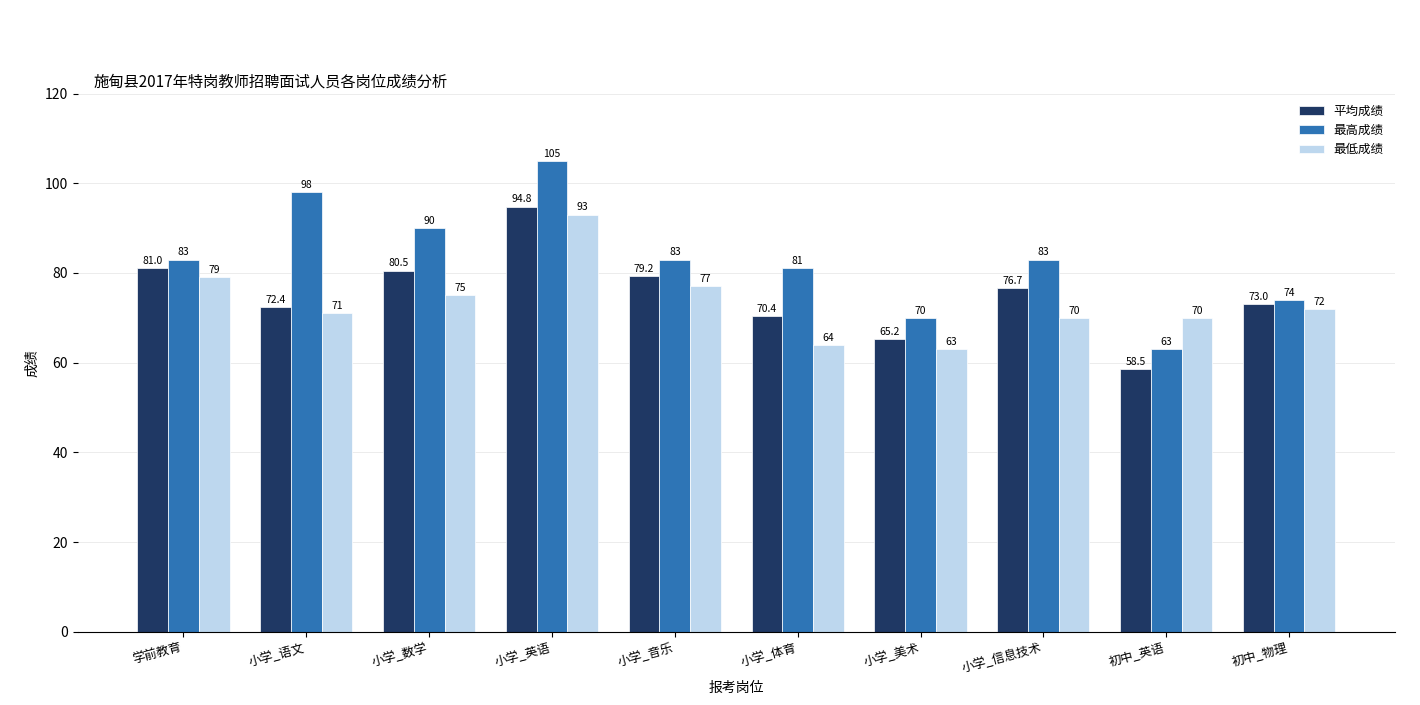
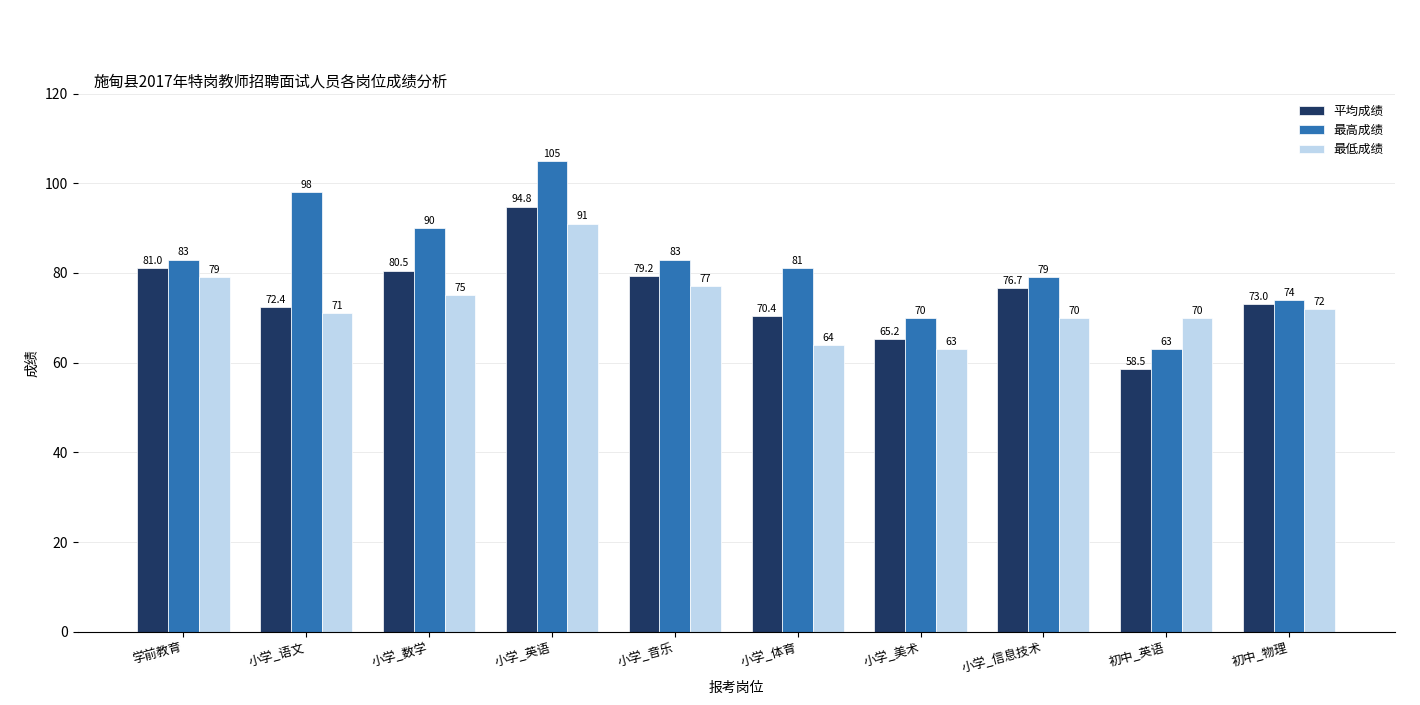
  {
    "平均成绩": {
      "学前教育": 81.0,
      "小学_语文": 72.4,
      "小学_数学": 80.5,
      "小学_英语": 94.8,
      "小学_音乐": 79.2,
      "小学_体育": 70.4,
      "小学_美术": 65.2,
      "小学_信息技术": 76.7,
      "初中_英语": 58.5,
      "初中_物理": 73.0
    },
    "最高成绩": {
      "学前教育": 83,
      "小学_语文": 98,
      "小学_数学": 90,
      "小学_英语": 105,
      "小学_音乐": 83,
      "小学_体育": 81,
      "小学_美术": 70,
-     "小学_信息技术": 83,
+     "小学_信息技术": 79,
      "初中_英语": 63,
      "初中_物理": 74
    },
    "最低成绩": {
      "学前教育": 79,
      "小学_语文": 71,
      "小学_数学": 75,
-     "小学_英语": 93,
+     "小学_英语": 91,
      "小学_音乐": 77,
      "小学_体育": 64,
      "小学_美术": 63,
      "小学_信息技术": 70,
      "初中_英语": 70,
      "初中_物理": 72
    }
  }
